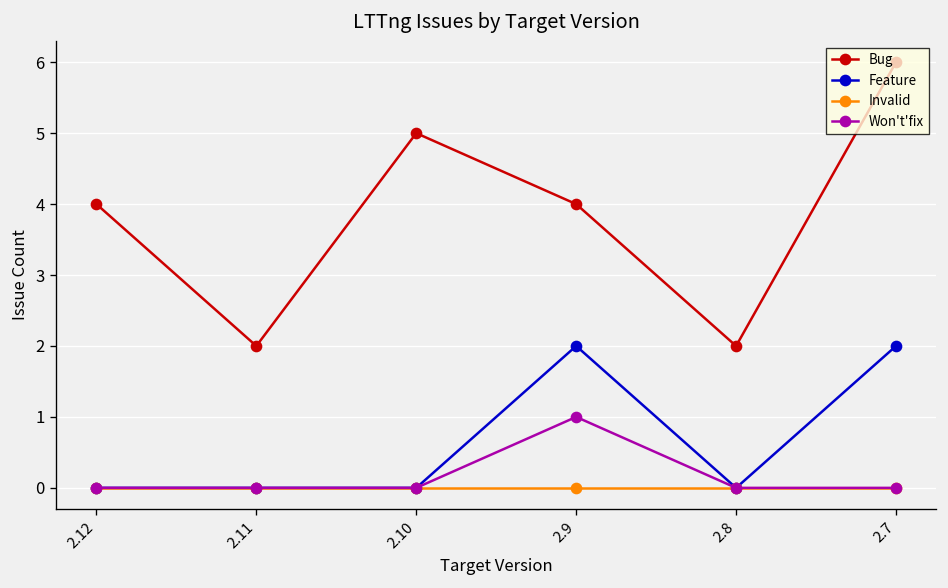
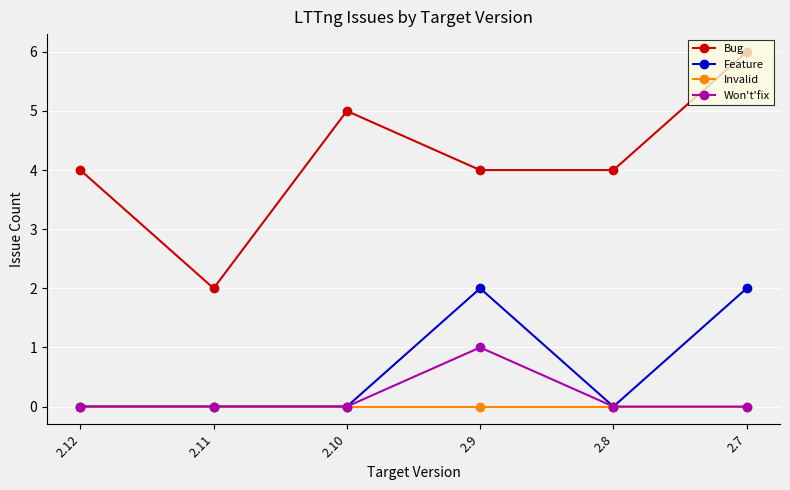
  {
    "Bug": {
      "2.12": 4,
      "2.11": 2,
      "2.10": 5,
      "2.9": 4,
-     "2.8": 2
+     "2.8": 4
    },
    "Feature": {
      "2.9": 2,
      "2.7": 2
    },
    "Invalid": {
      "2.9": 0
    },
    "Won't'fix": {
      "2.9": 1
    }
  }
